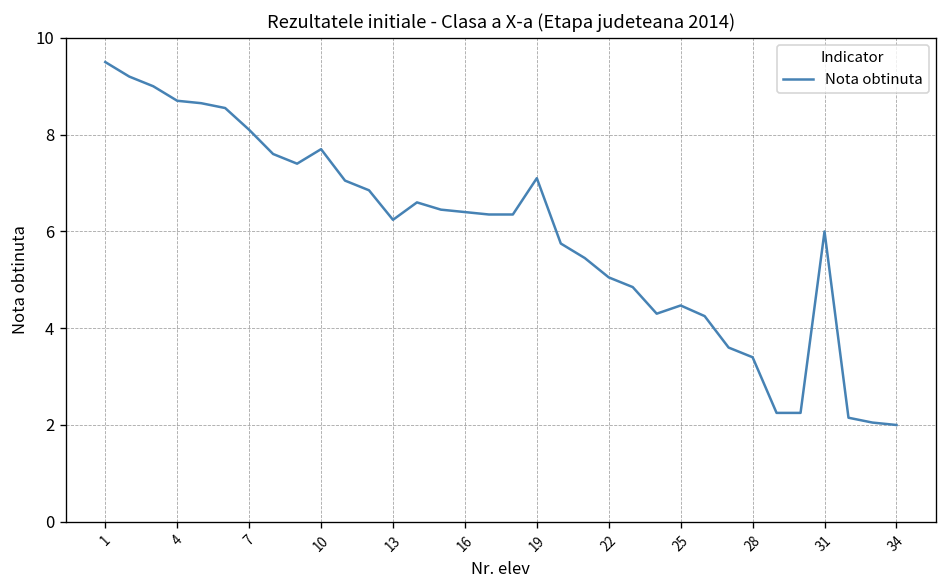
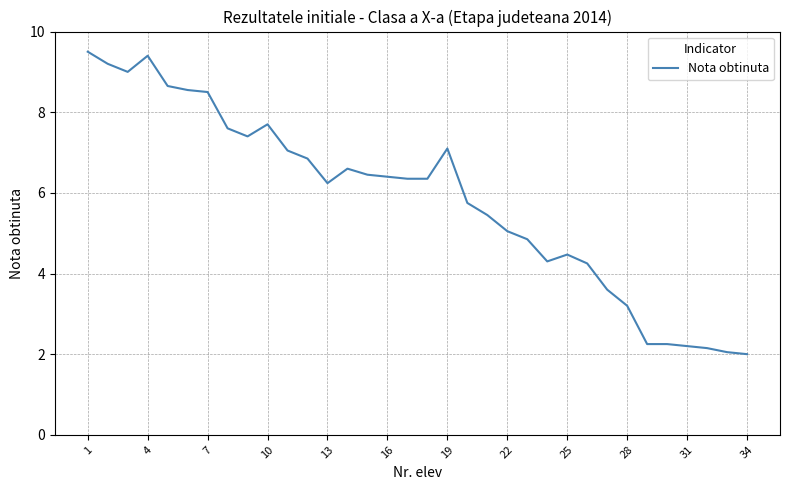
  {
    "1": 9.5,
-   "4": 8.7,
-   "7": 8.1,
+   "4": 9.4,
+   "7": 8.5,
    "10": 7.7,
    "13": 6.2,
    "16": 6.4,
    "19": 7.1,
    "22": 5.1,
    "25": 4.5,
-   "28": 3.4,
-   "31": 6.0,
+   "28": 3.2,
+   "31": 2.2,
    "34": 2.0
  }
